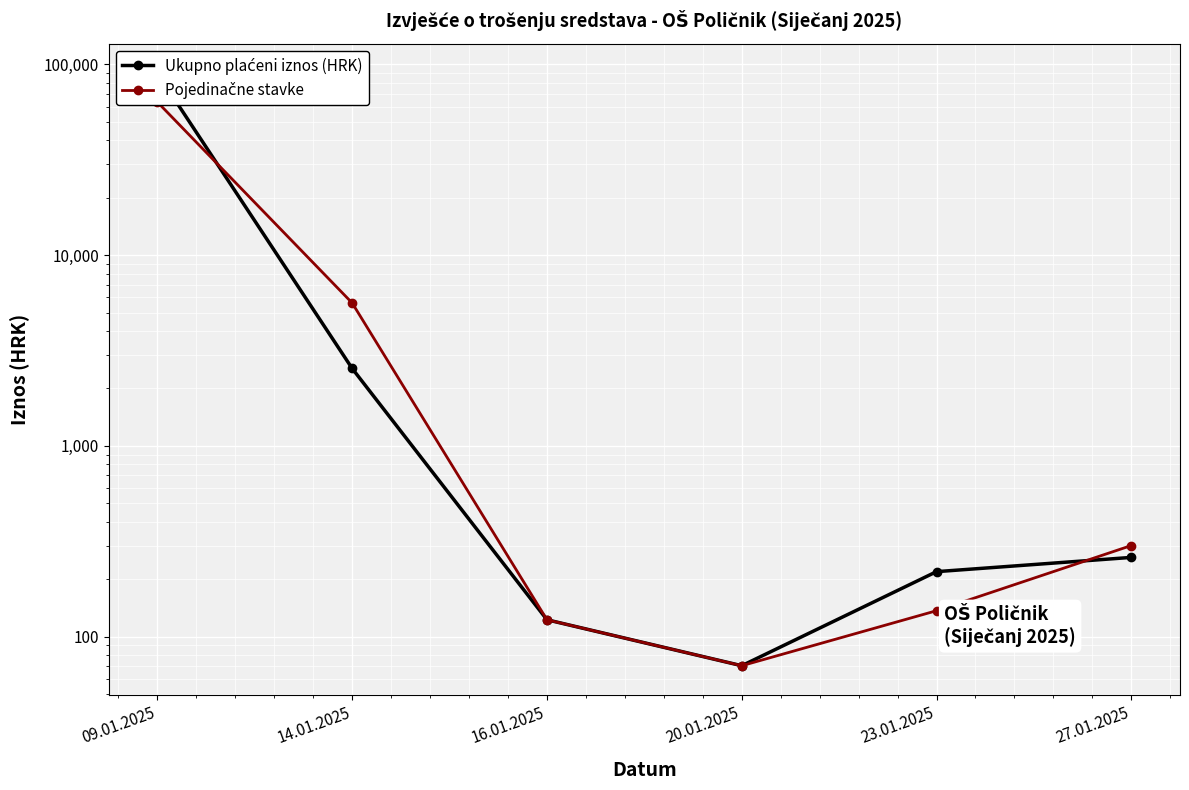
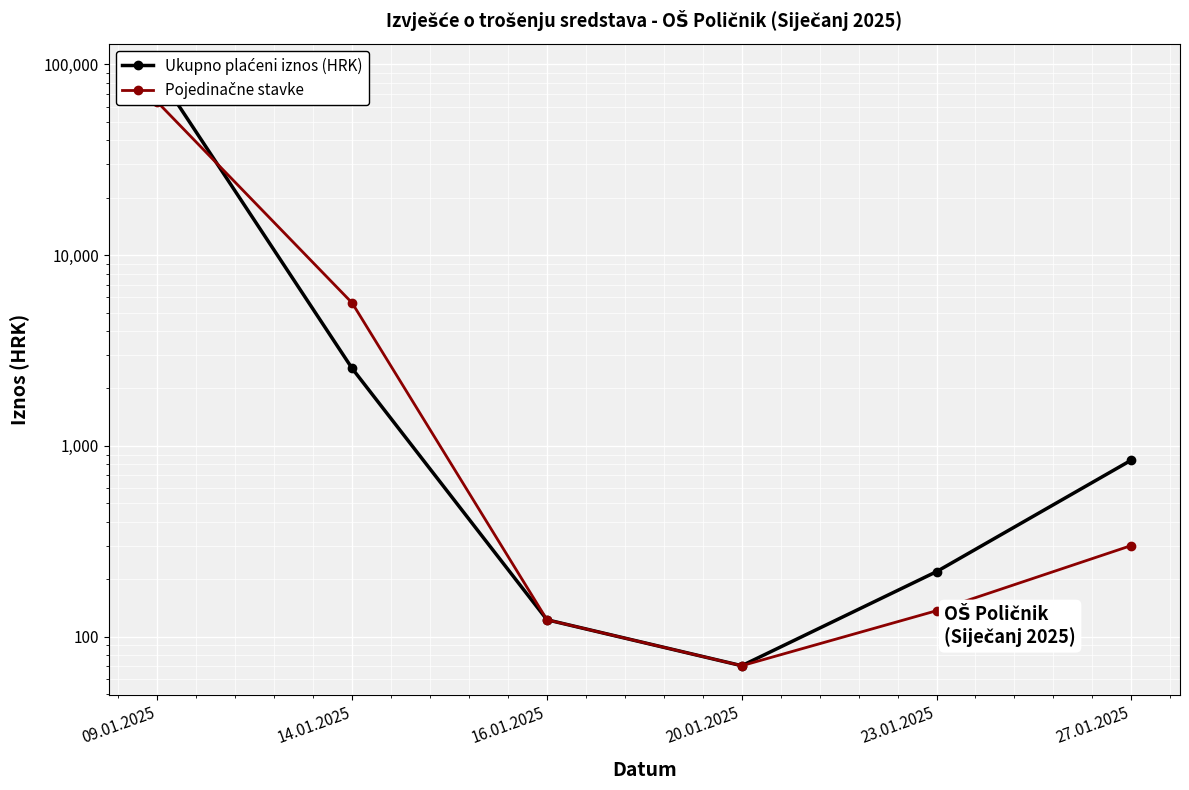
  {
    "Ukupno plaćeni iznos (HRK)": {
      "14.01.2025": "2,500",
      "23.01.2025": "220",
-     "27.01.2025": "260"
+     "27.01.2025": "800"
    },
    "Pojedinačne stavke": {
      "14.01.2025": "5,600",
      "27.01.2025": "300"
    }
  }
